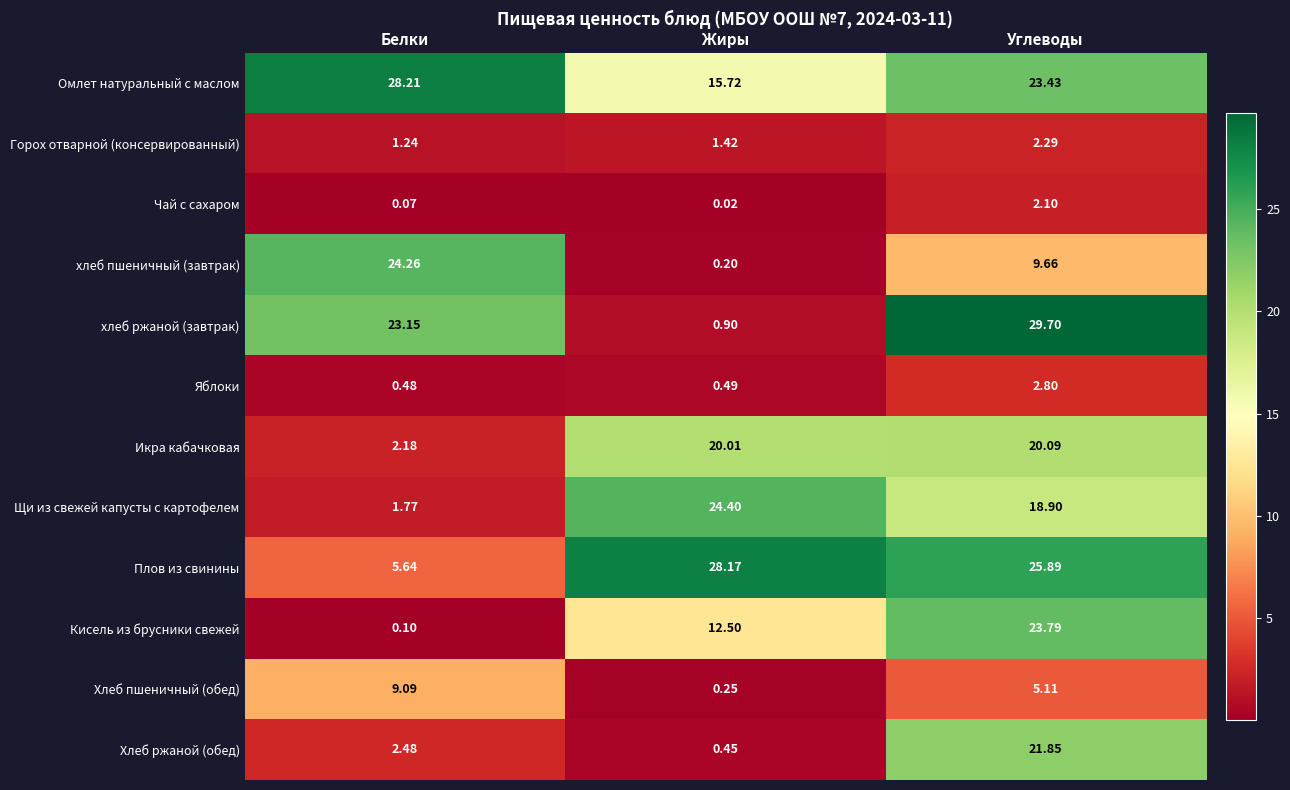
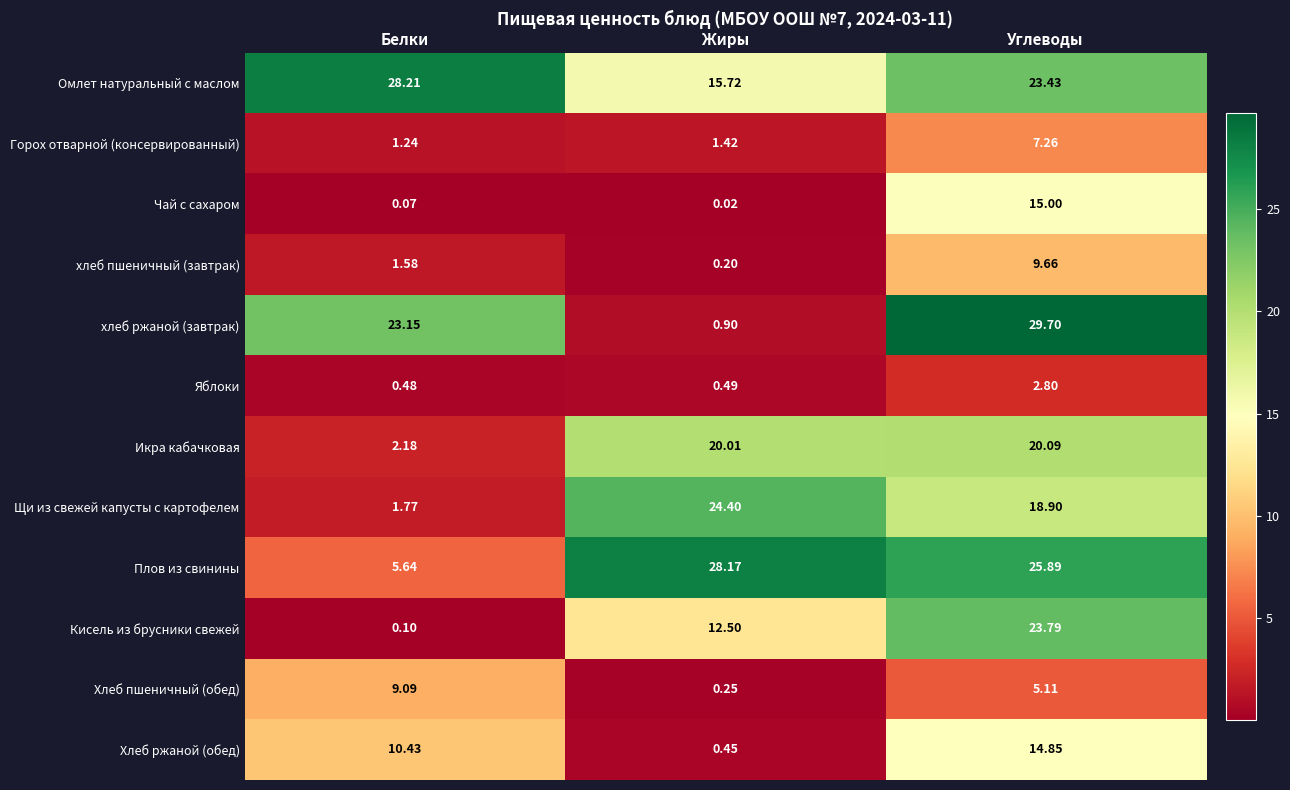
  {
    "Омлет натуральный с маслом": {
      "Белки": 28.21,
      "Жиры": 15.72,
      "Углеводы": 23.43
    },
    "Горох отварной (консервированный)": {
      "Белки": 1.24,
      "Жиры": 1.42,
-     "Углеводы": 2.29
+     "Углеводы": 7.26
    },
    "Чай с сахаром": {
      "Белки": 0.07,
      "Жиры": 0.02,
-     "Углеводы": 2.10
+     "Углеводы": 15.00
    },
    "хлеб пшеничный (завтрак)": {
-     "Белки": 24.26,
+     "Белки": 1.58,
      "Жиры": 0.20,
      "Углеводы": 9.66
    },
    "хлеб ржаной (завтрак)": {
      "Белки": 23.15,
      "Жиры": 0.90,
      "Углеводы": 29.70
    },
    "Яблоки": {
      "Белки": 0.48,
      "Жиры": 0.49,
      "Углеводы": 2.80
    },
    "Икра кабачковая": {
      "Белки": 2.18,
      "Жиры": 20.01,
      "Углеводы": 20.09
    },
    "Щи из свежей капусты с картофелем": {
      "Белки": 1.77,
      "Жиры": 24.40,
      "Углеводы": 18.90
    },
    "Плов из свинины": {
      "Белки": 5.64,
      "Жиры": 28.17,
      "Углеводы": 25.89
    },
    "Кисель из брусники свежей": {
      "Белки": 0.10,
      "Жиры": 12.50,
      "Углеводы": 23.79
    },
    "Хлеб пшеничный (обед)": {
      "Белки": 9.09,
      "Жиры": 0.25,
      "Углеводы": 5.11
    },
    "Хлеб ржаной (обед)": {
-     "Белки": 2.48,
+     "Белки": 10.43,
      "Жиры": 0.45,
-     "Углеводы": 21.85
+     "Углеводы": 14.85
    }
  }
